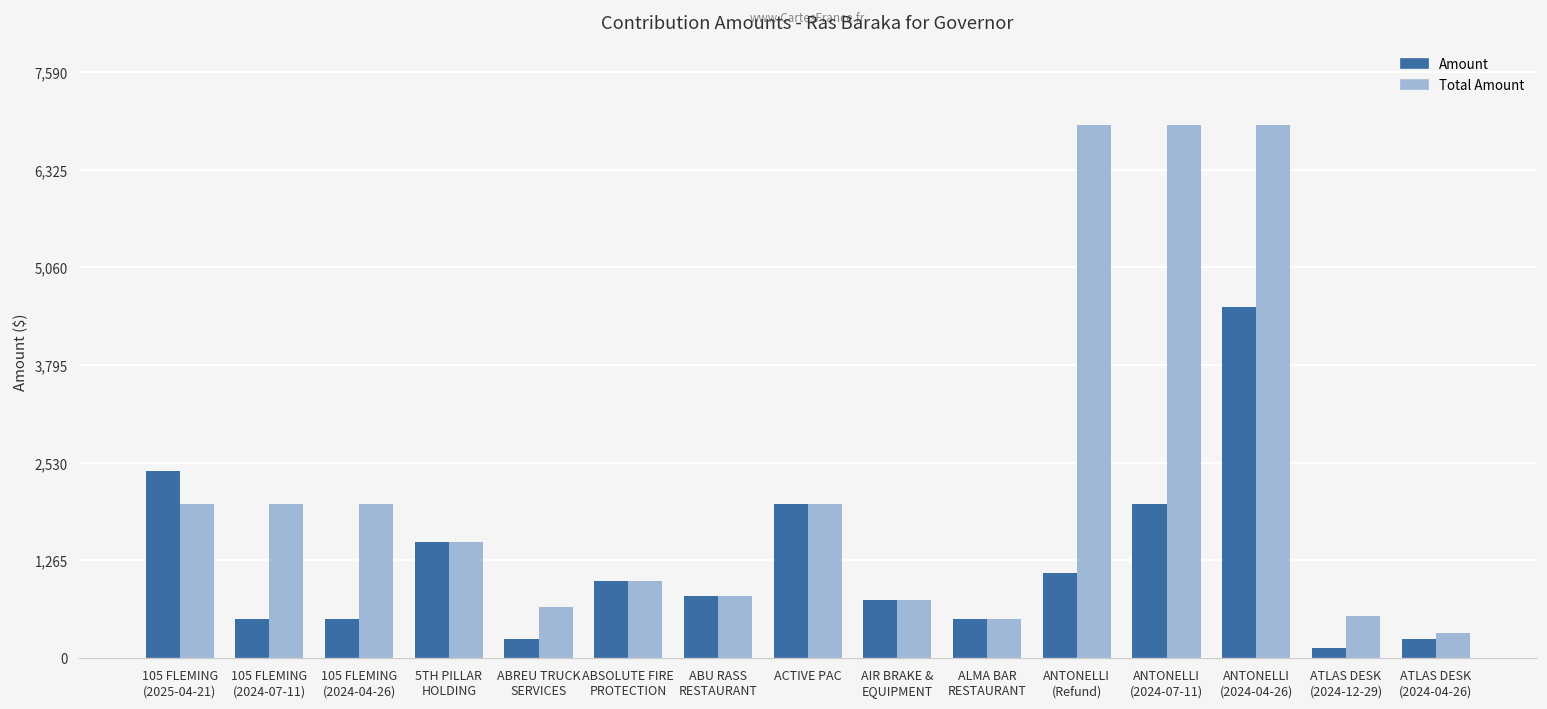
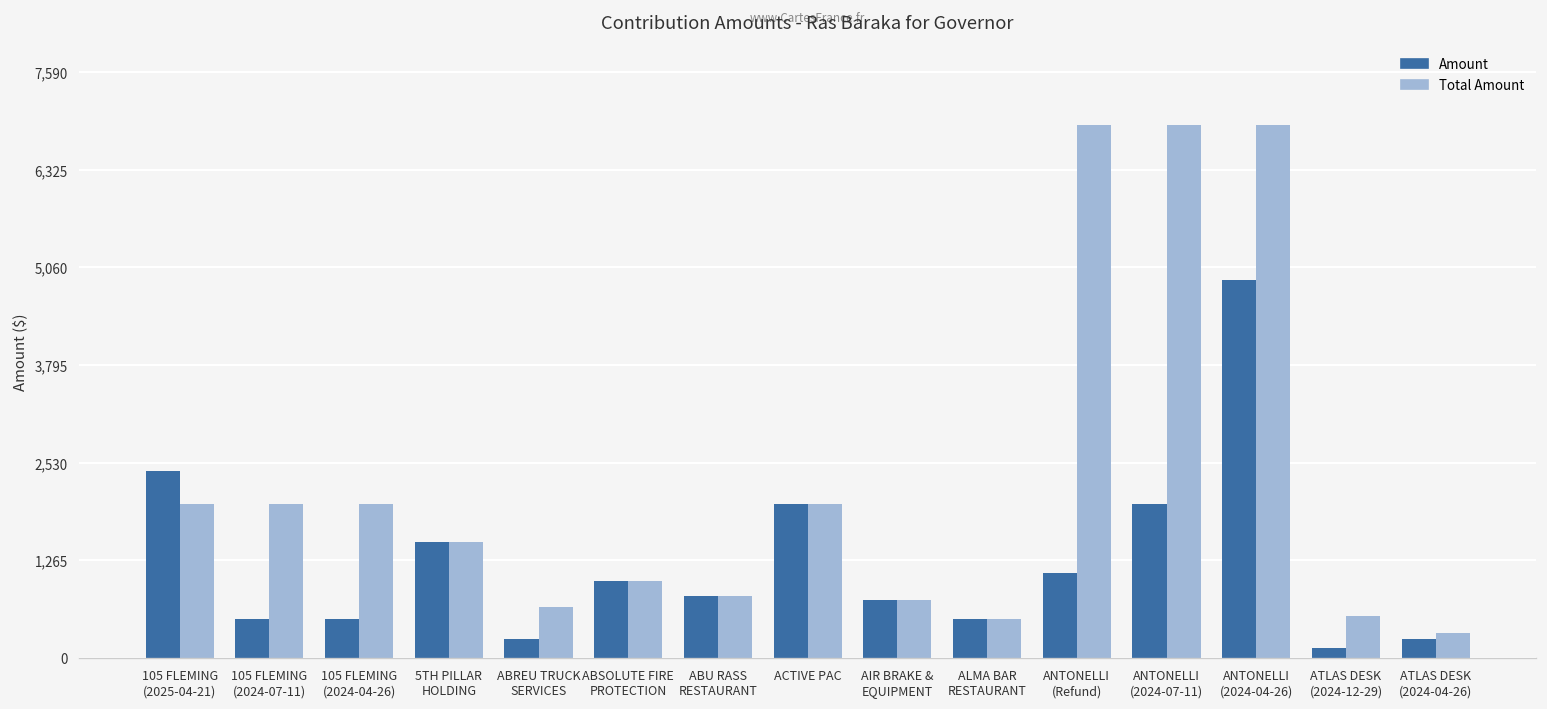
  {
    "Amount": {
      "105 FLEMING (2025-04-21)": "2,400",
      "105 FLEMING (2024-07-11)": "500",
      "105 FLEMING (2024-04-26)": "500",
      "5TH PILLAR HOLDING": "1,500",
      "ABREU TRUCK SERVICES": "300",
      "ABSOLUTE FIRE PROTECTION": "1,000",
      "ABU RASS RESTAURANT": "800",
      "ACTIVE PAC": "2,000",
      "AIR BRAKE & EQUIPMENT": "800",
      "ALMA BAR RESTAURANT": "500",
      "ANTONELLI (Refund)": "1,100",
      "ANTONELLI (2024-07-11)": "2,000",
-     "ANTONELLI (2024-04-26)": "4,500",
+     "ANTONELLI (2024-04-26)": "4,900",
      "ATLAS DESK (2024-12-29)": "100",
      "ATLAS DESK (2024-04-26)": "300"
    },
    "Total Amount": {
      "105 FLEMING (2025-04-21)": "2,000",
      "105 FLEMING (2024-07-11)": "2,000",
      "105 FLEMING (2024-04-26)": "2,000",
      "5TH PILLAR HOLDING": "1,500",
      "ABREU TRUCK SERVICES": "700",
      "ABSOLUTE FIRE PROTECTION": "1,000",
      "ABU RASS RESTAURANT": "800",
      "ACTIVE PAC": "2,000",
      "AIR BRAKE & EQUIPMENT": "800",
      "ALMA BAR RESTAURANT": "500",
      "ANTONELLI (Refund)": "6,900",
      "ANTONELLI (2024-07-11)": "6,900",
      "ANTONELLI (2024-04-26)": "6,900",
      "ATLAS DESK (2024-12-29)": "600",
      "ATLAS DESK (2024-04-26)": "300"
    }
  }
